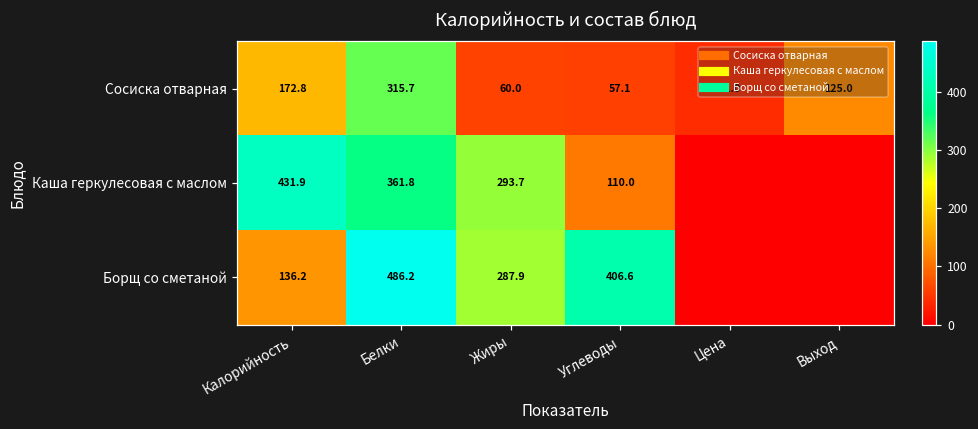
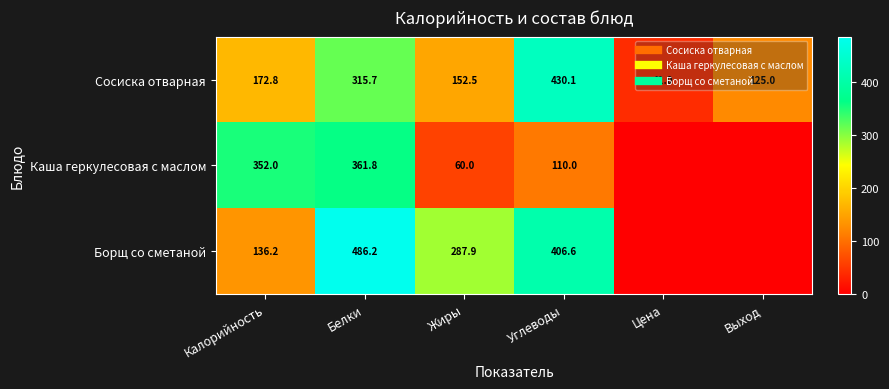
  {
    "Сосиска отварная": {
      "Калорийность": 172.8,
      "Белки": 315.7,
-     "Жиры": 60.0,
-     "Углеводы": 57.1
+     "Жиры": 152.5,
+     "Углеводы": 430.1
    },
    "Каша геркулесовая с маслом": {
-     "Калорийность": 431.9,
+     "Калорийность": 352.0,
      "Белки": 361.8,
-     "Жиры": 293.7,
+     "Жиры": 60.0,
      "Углеводы": 110.0
    },
    "Борщ со сметаной": {
      "Калорийность": 136.2,
      "Белки": 486.2,
      "Жиры": 287.9,
      "Углеводы": 406.6
    }
  }
